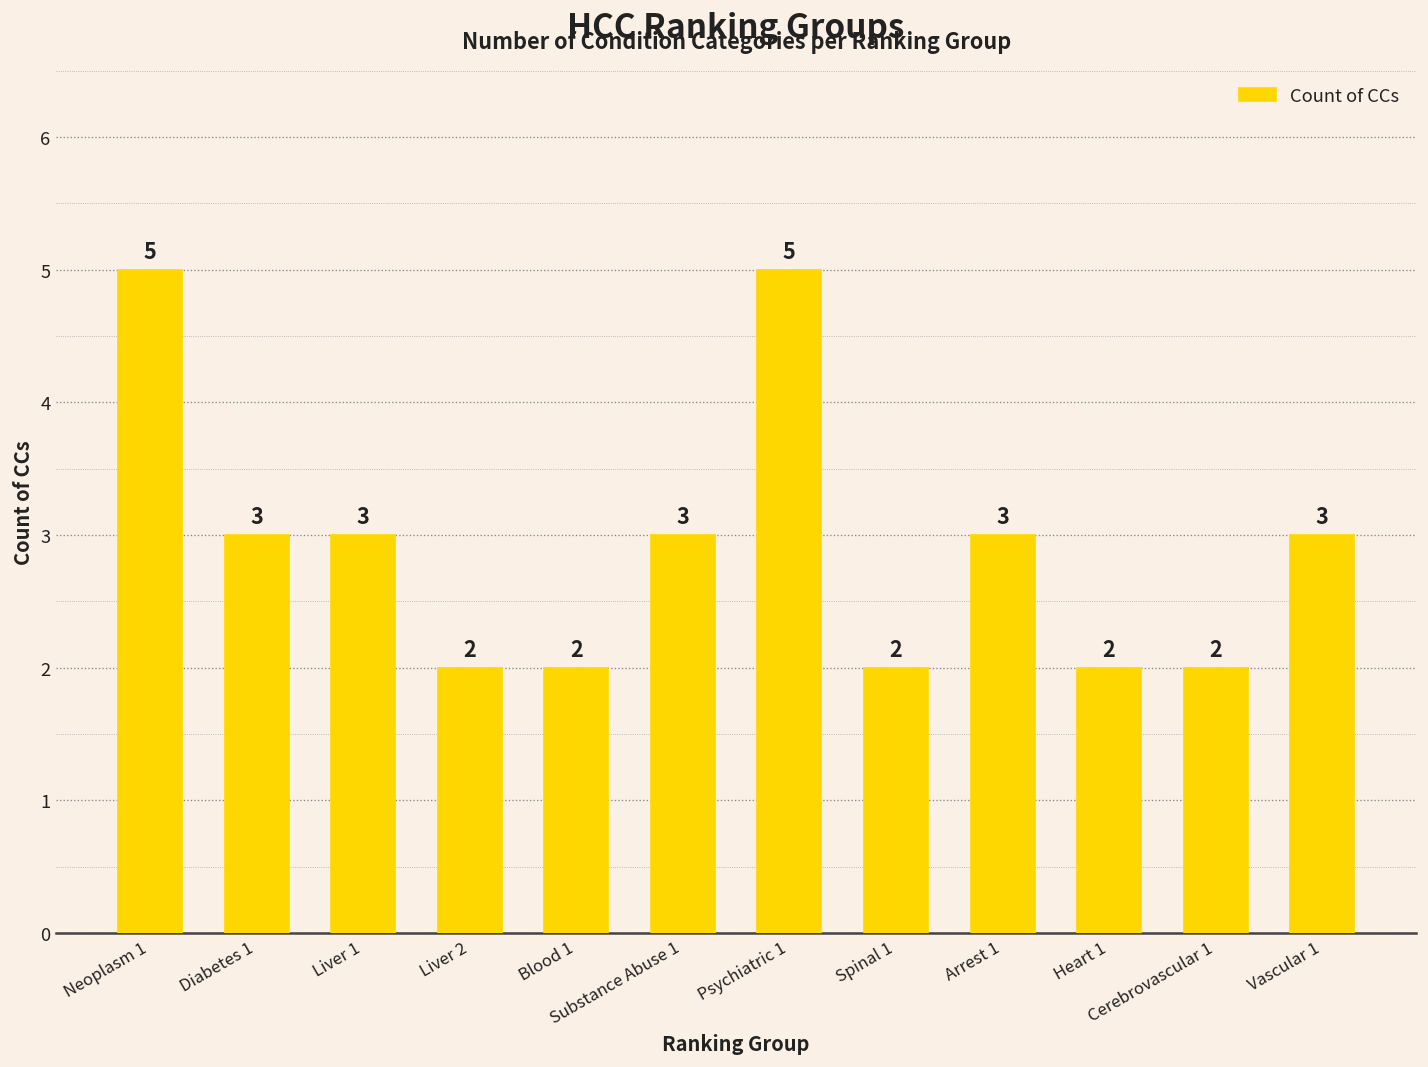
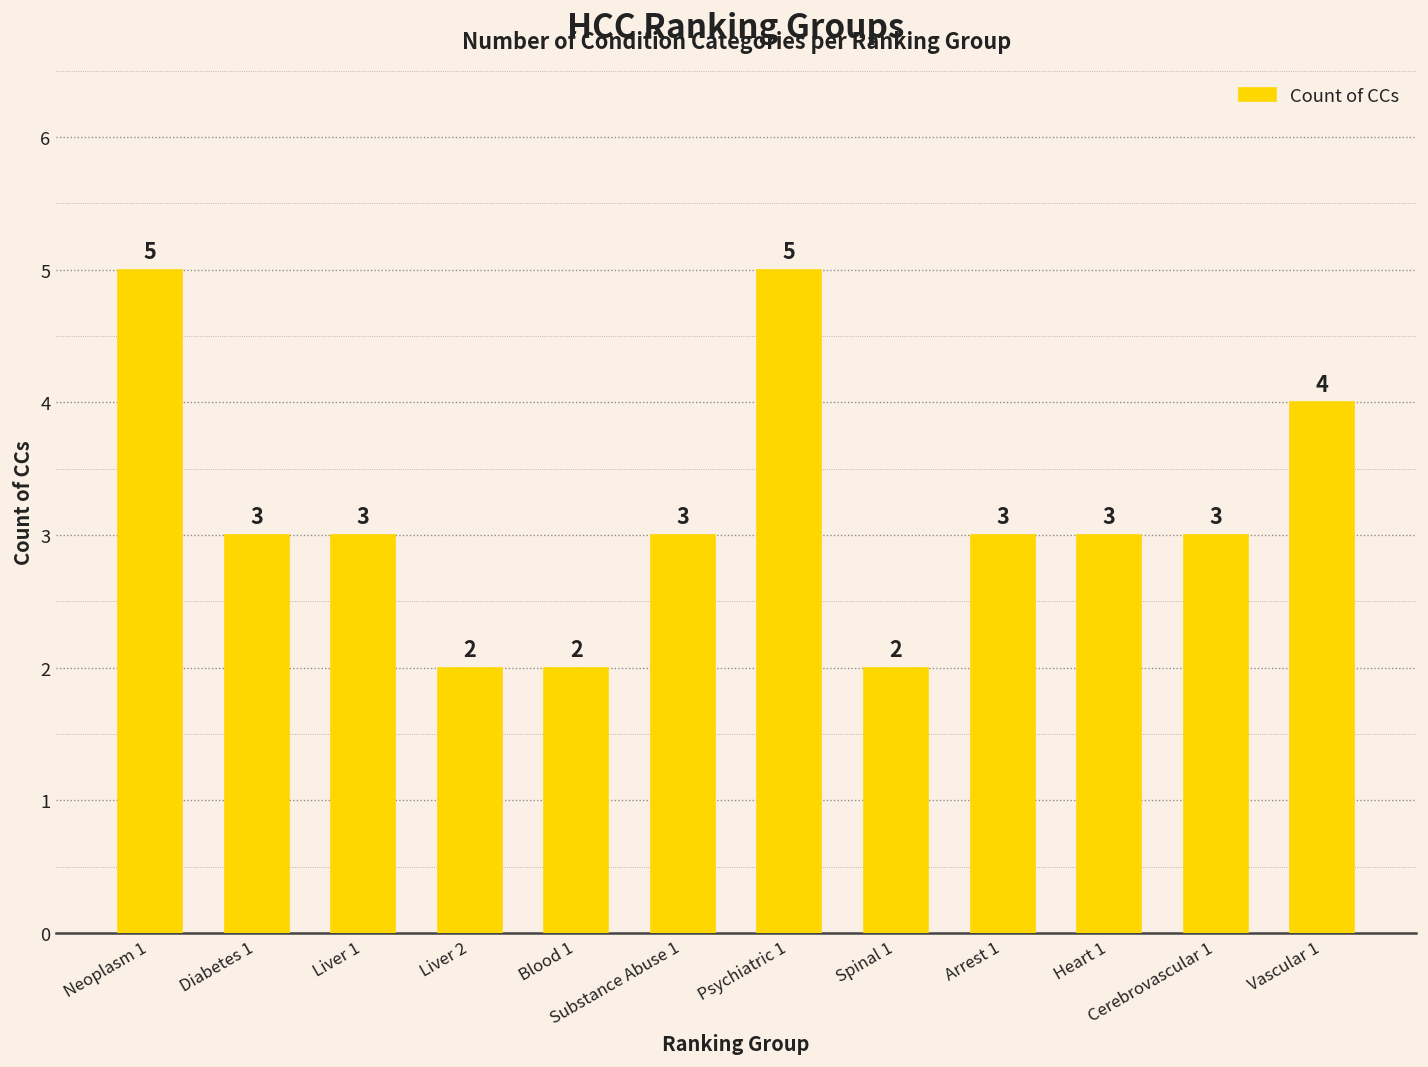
  {
    "Neoplasm 1": 5,
    "Diabetes 1": 3,
    "Liver 1": 3,
    "Liver 2": 2,
    "Blood 1": 2,
    "Substance Abuse 1": 3,
    "Psychiatric 1": 5,
    "Spinal 1": 2,
    "Arrest 1": 3,
-   "Heart 1": 2,
-   "Cerebrovascular 1": 2,
-   "Vascular 1": 3
+   "Heart 1": 3,
+   "Cerebrovascular 1": 3,
+   "Vascular 1": 4
  }
